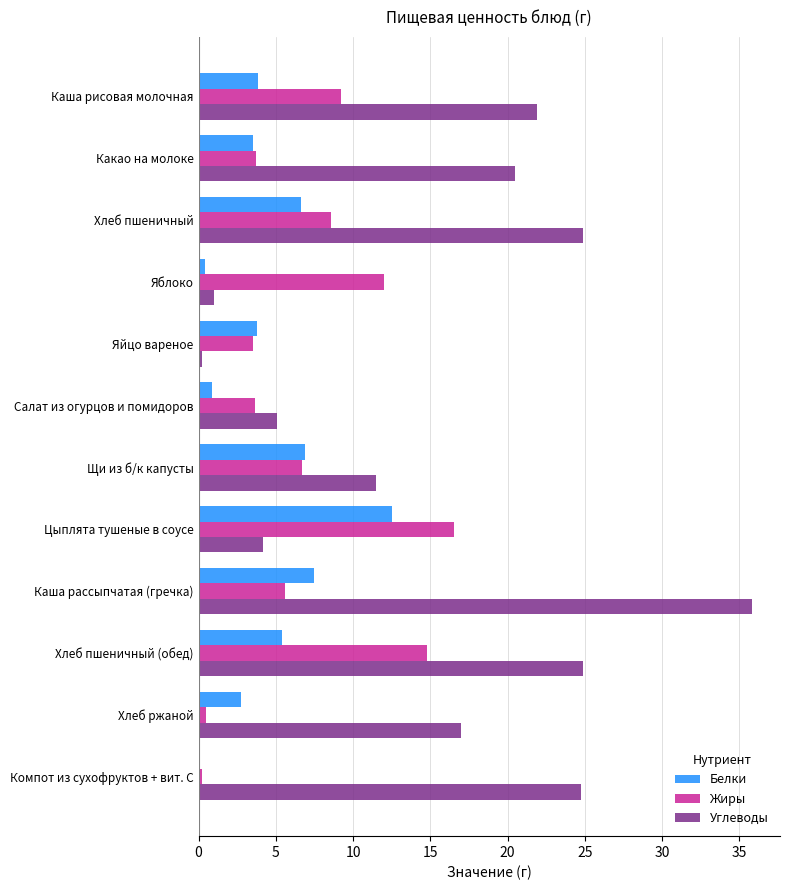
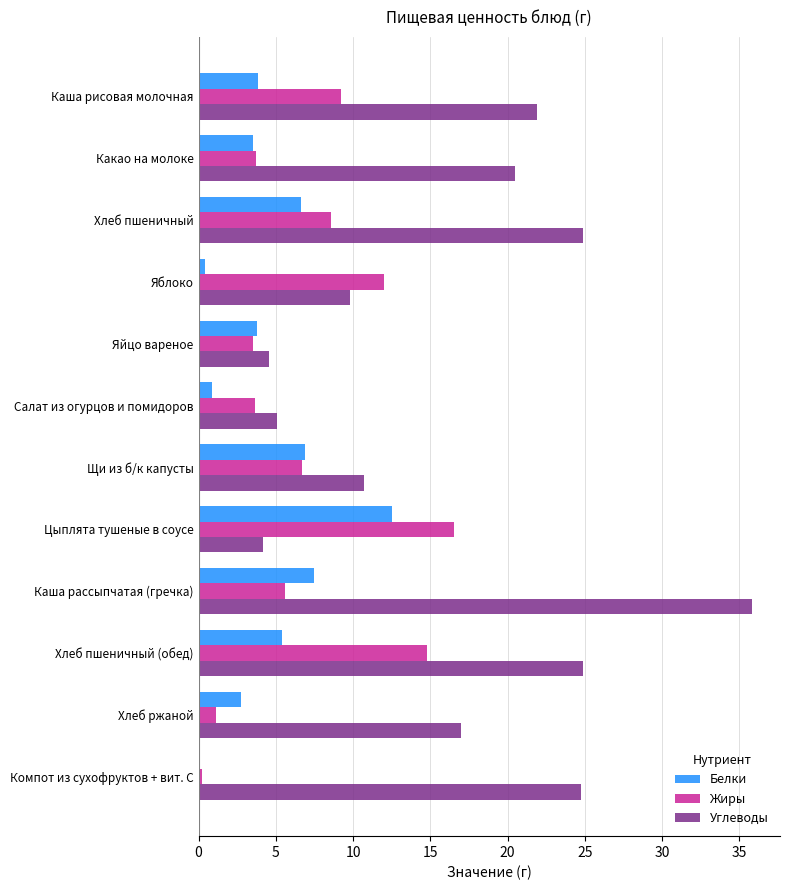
  {
    "Белки": {
      "Каша рисовая молочная": 3.8,
      "Какао на молоке": 3.5,
      "Хлеб пшеничный": 6.6,
      "Яблоко": 0.4,
      "Яйцо вареное": 3.8,
      "Салат из огурцов и помидоров": 0.9,
      "Щи из б/к капусты": 6.9,
      "Цыплята тушеные в соусе": 12.5,
      "Каша рассыпчатая (гречка)": 7.5,
      "Хлеб пшеничный (обед)": 5.4,
      "Хлеб ржаной": 2.8
    },
    "Жиры": {
      "Каша рисовая молочная": 9.2,
      "Какао на молоке": 3.7,
      "Хлеб пшеничный": 8.6,
      "Яблоко": 12.0,
      "Яйцо вареное": 3.5,
      "Салат из огурцов и помидоров": 3.7,
      "Щи из б/к капусты": 6.7,
      "Цыплята тушеные в соусе": 16.6,
      "Каша рассыпчатая (гречка)": 5.6,
      "Хлеб пшеничный (обед)": 14.8,
-     "Хлеб ржаной": 0.5,
+     "Хлеб ржаной": 1.1,
      "Компот из сухофруктов + вит. С": 0.2
    },
    "Углеводы": {
      "Каша рисовая молочная": 21.9,
      "Какао на молоке": 20.5,
      "Хлеб пшеничный": 24.9,
-     "Яблоко": 1.0,
-     "Яйцо вареное": 0.2,
+     "Яблоко": 9.8,
+     "Яйцо вареное": 4.6,
      "Салат из огурцов и помидоров": 5.1,
-     "Щи из б/к капусты": 11.5,
+     "Щи из б/к капусты": 10.7,
      "Цыплята тушеные в соусе": 4.2,
      "Каша рассыпчатая (гречка)": 35.8,
      "Хлеб пшеничный (обед)": 24.9,
      "Хлеб ржаной": 17.0,
      "Компот из сухофруктов + вит. С": 24.8
    }
  }
